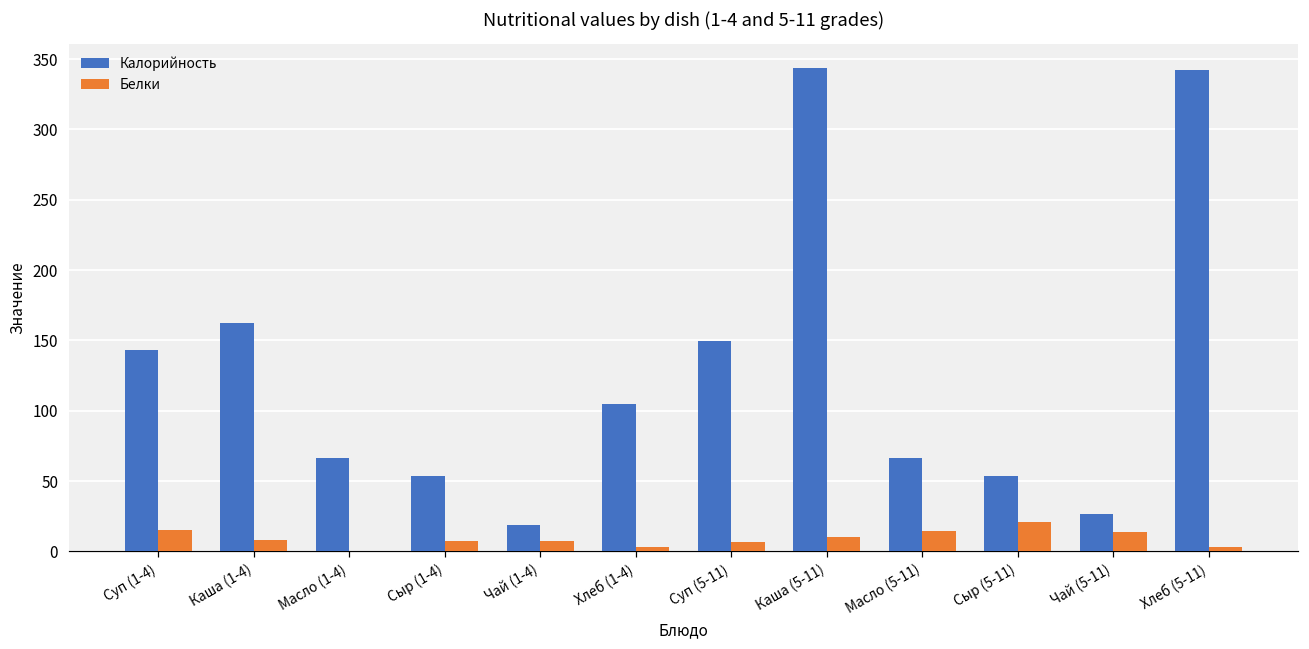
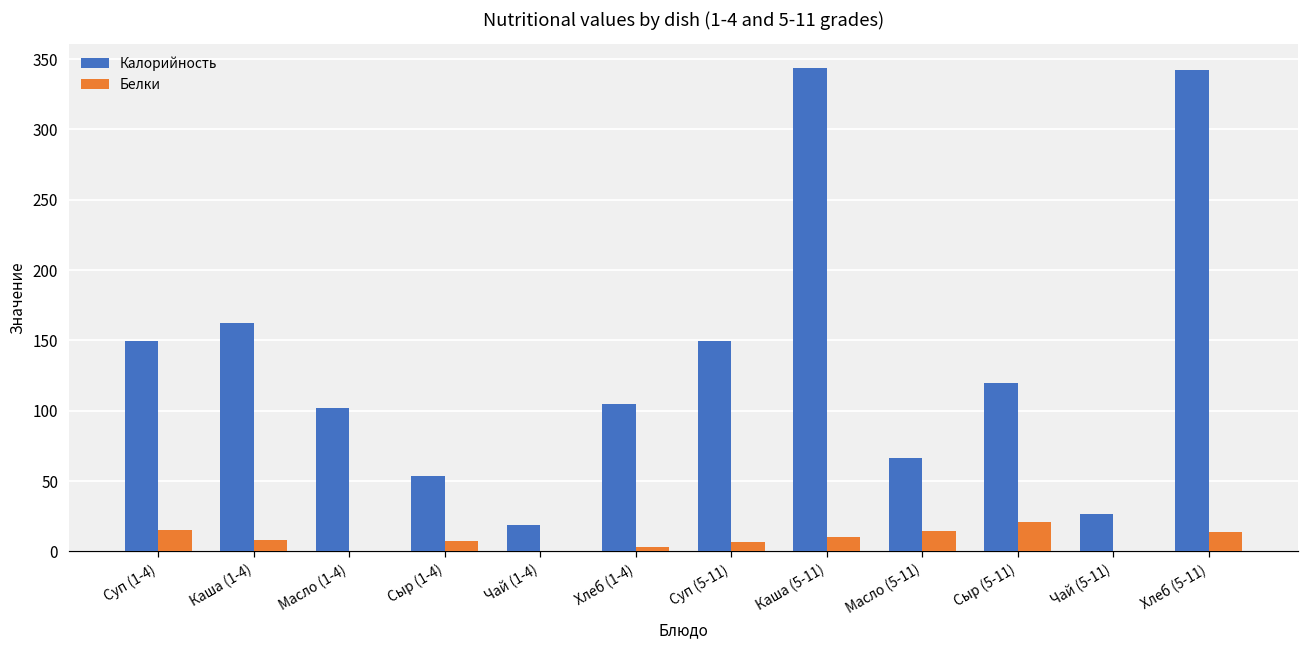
  {
    "Калорийность": {
-     "Суп (1-4)": 143,
+     "Суп (1-4)": 150,
      "Каша (1-4)": 163,
-     "Масло (1-4)": 66,
+     "Масло (1-4)": 102,
      "Сыр (1-4)": 54,
      "Чай (1-4)": 19,
      "Хлеб (1-4)": 105,
      "Суп (5-11)": 150,
      "Каша (5-11)": 344,
      "Масло (5-11)": 66,
-     "Сыр (5-11)": 54,
+     "Сыр (5-11)": 120,
      "Чай (5-11)": 27,
      "Хлеб (5-11)": 342
    },
    "Белки": {
      "Суп (1-4)": 15,
      "Каша (1-4)": 8,
      "Сыр (1-4)": 7,
-     "Чай (1-4)": 7,
+     "Чай (1-4)": 0,
      "Хлеб (1-4)": 3,
      "Суп (5-11)": 6,
      "Каша (5-11)": 10,
      "Масло (5-11)": 14,
      "Сыр (5-11)": 21,
-     "Чай (5-11)": 14,
-     "Хлеб (5-11)": 3
+     "Чай (5-11)": 0,
+     "Хлеб (5-11)": 14
    }
  }
